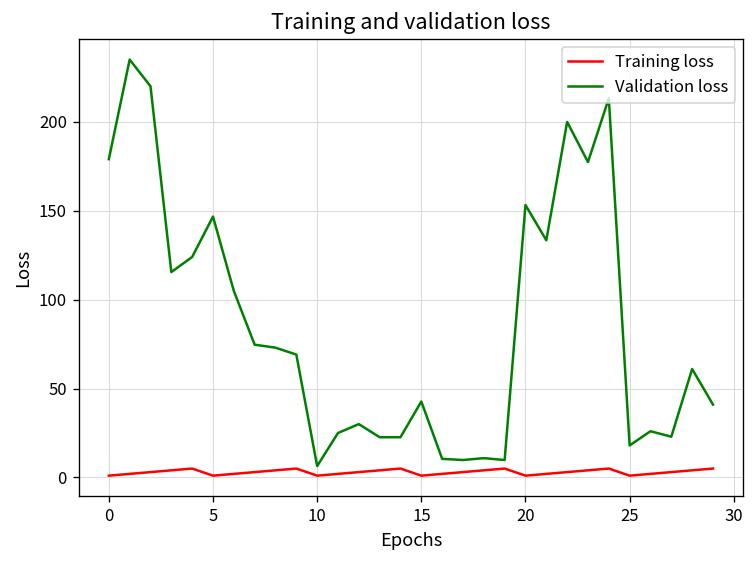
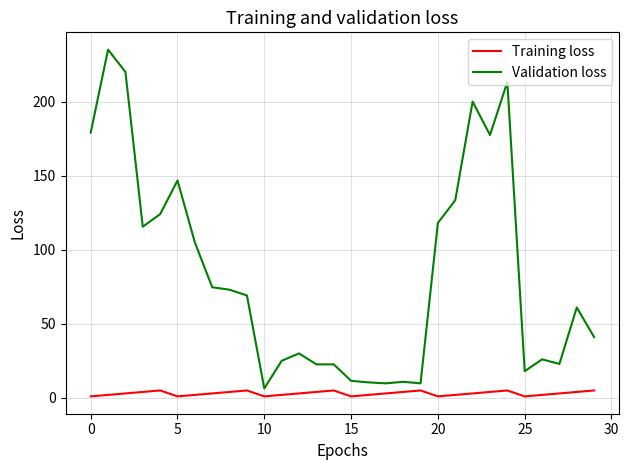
  {
    "Training loss": {
      "0": 1,
      "5": 1,
      "10": 1,
      "15": 1,
      "20": 1,
      "25": 1
    },
    "Validation loss": {
      "0": 179,
      "5": 147,
      "10": 6,
-     "15": 43,
-     "20": 153,
+     "15": 12,
+     "20": 118,
      "25": 18
    }
  }
